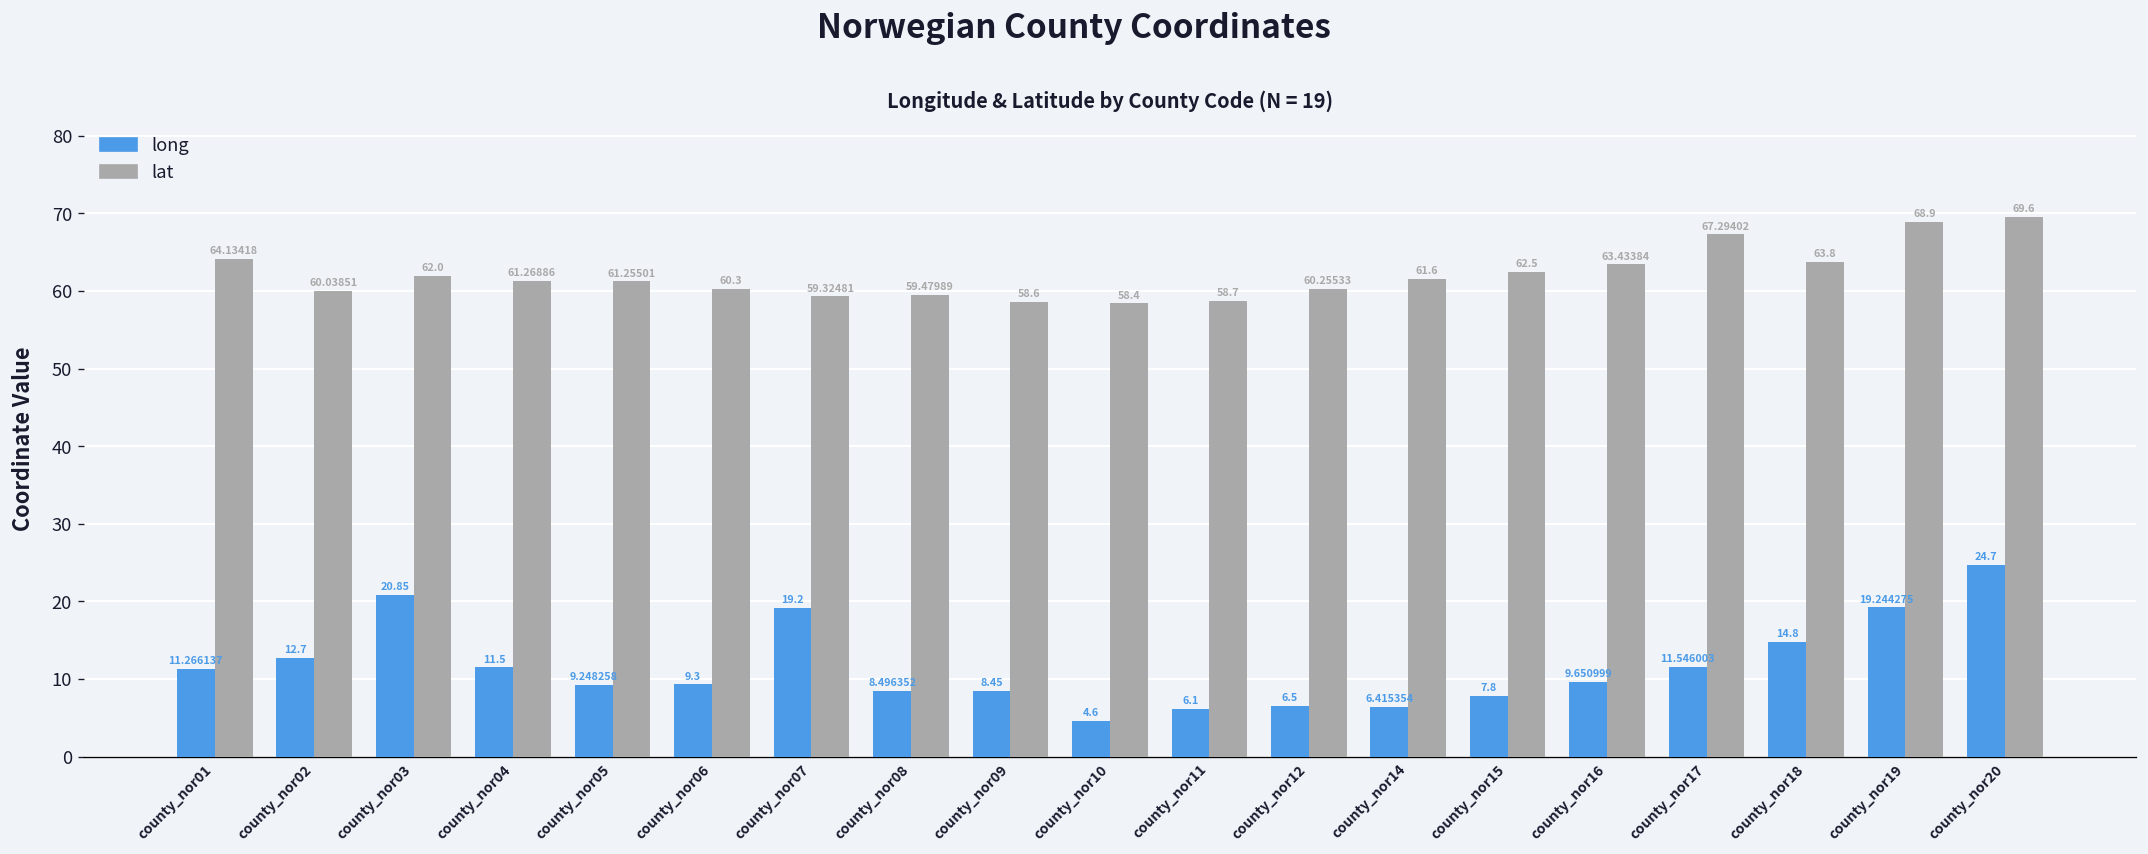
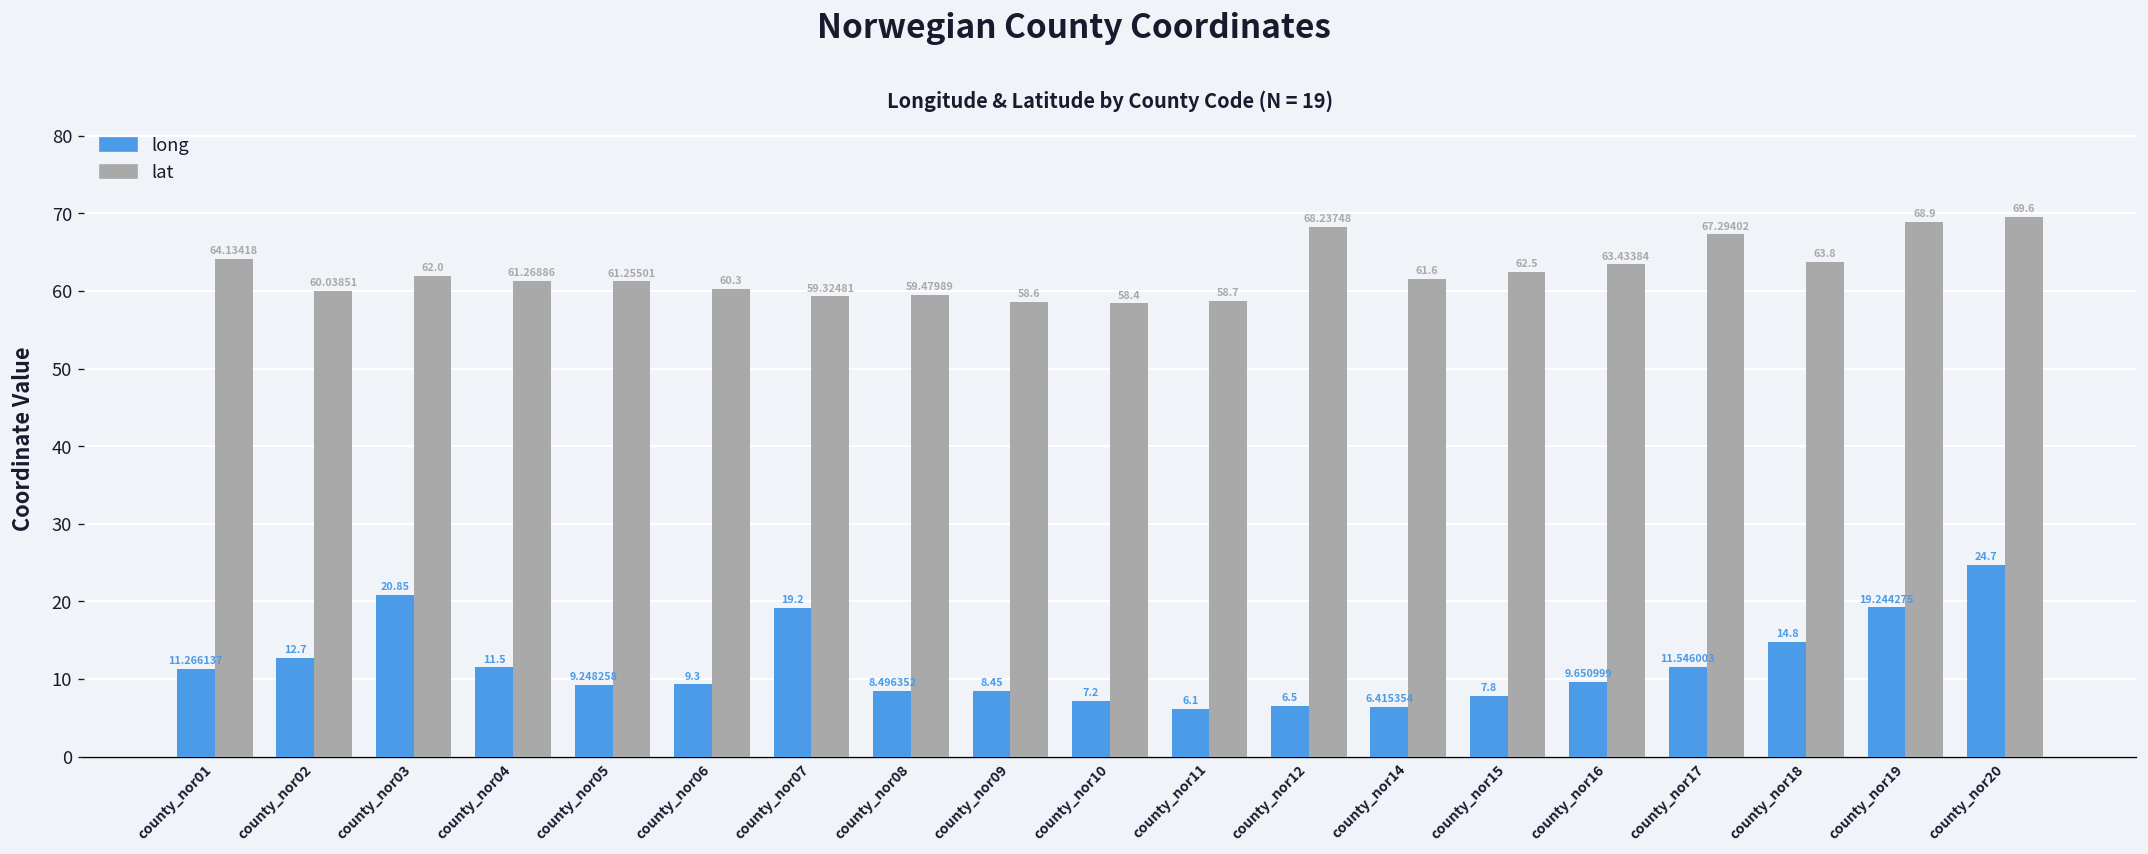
  {
    "long": {
      "county_nor01": 11.266137,
      "county_nor02": 12.7,
      "county_nor03": 20.85,
      "county_nor04": 11.5,
      "county_nor05": 9.248258,
      "county_nor06": 9.3,
      "county_nor07": 19.2,
      "county_nor08": 8.496352,
      "county_nor09": 8.45,
-     "county_nor10": 4.6,
+     "county_nor10": 7.2,
      "county_nor11": 6.1,
      "county_nor12": 6.5,
      "county_nor14": 6.415354,
      "county_nor15": 7.8,
      "county_nor16": 9.650999,
      "county_nor17": 11.546003,
      "county_nor18": 14.8,
      "county_nor19": 19.244275,
      "county_nor20": 24.7
    },
    "lat": {
      "county_nor01": 64.13418,
      "county_nor02": 60.03851,
      "county_nor03": 62.0,
      "county_nor04": 61.26886,
      "county_nor05": 61.25501,
      "county_nor06": 60.3,
      "county_nor07": 59.32481,
      "county_nor08": 59.47989,
      "county_nor09": 58.6,
      "county_nor10": 58.4,
      "county_nor11": 58.7,
-     "county_nor12": 60.25533,
+     "county_nor12": 68.23748,
      "county_nor14": 61.6,
      "county_nor15": 62.5,
      "county_nor16": 63.43384,
      "county_nor17": 67.29402,
      "county_nor18": 63.8,
      "county_nor19": 68.9,
      "county_nor20": 69.6
    }
  }
